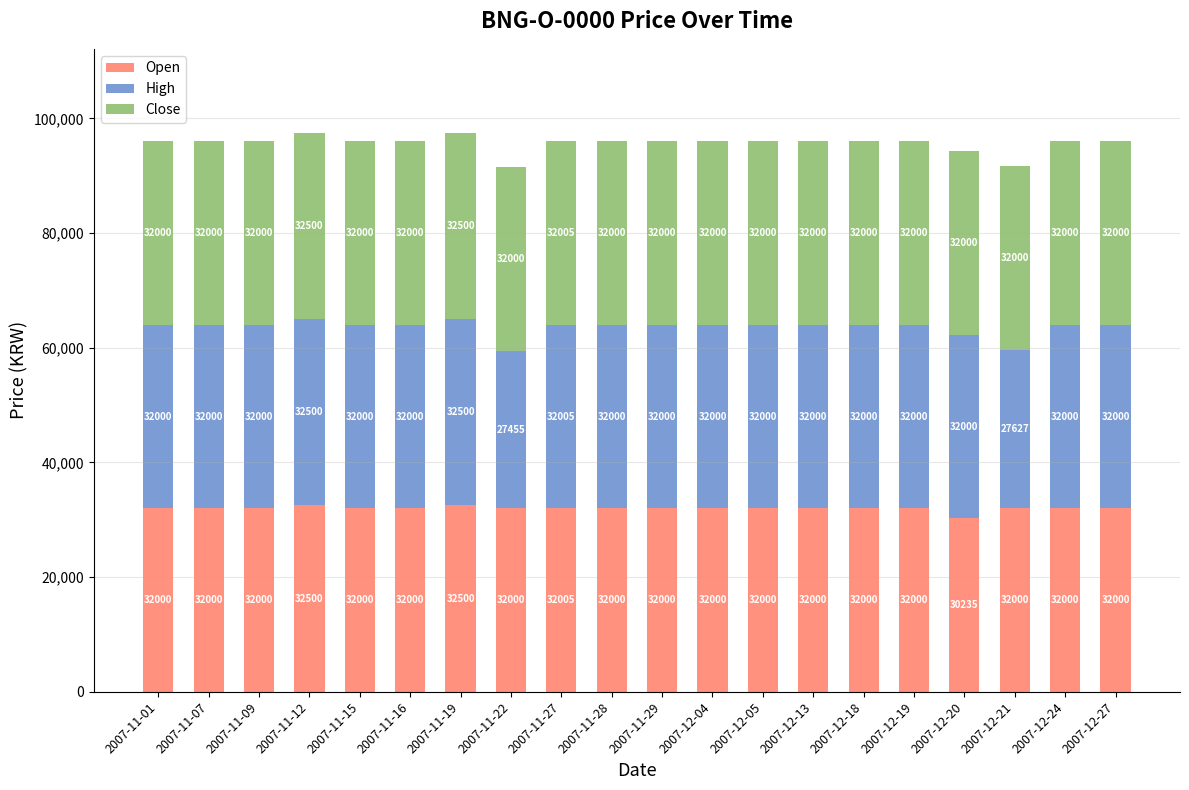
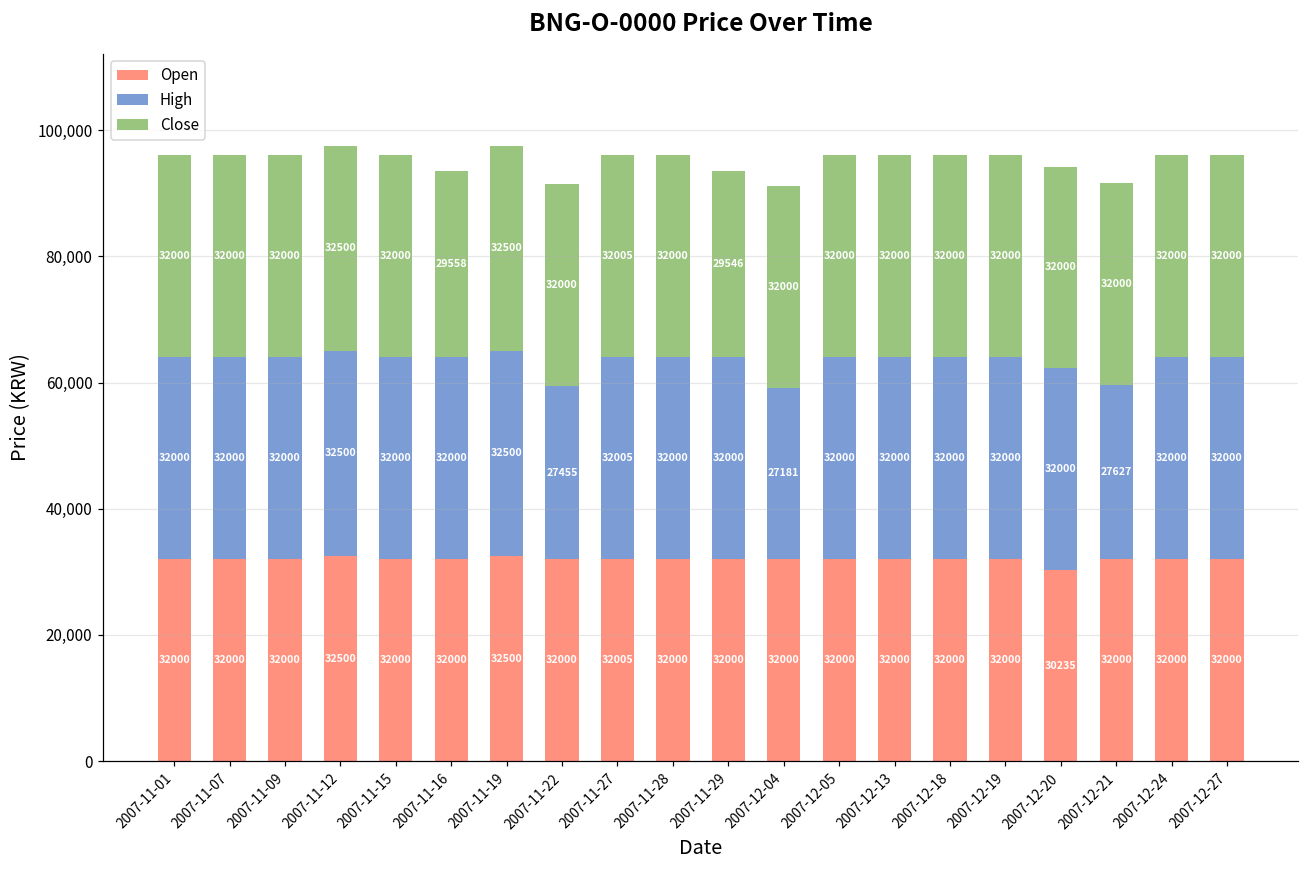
  {
    "Open": {
      "2007-11-01": 32000,
      "2007-11-07": 32000,
      "2007-11-09": 32000,
      "2007-11-12": 32500,
      "2007-11-15": 32000,
      "2007-11-16": 32000,
      "2007-11-19": 32500,
      "2007-11-22": 32000,
      "2007-11-27": 32005,
      "2007-11-28": 32000,
      "2007-11-29": 32000,
      "2007-12-04": 32000,
      "2007-12-05": 32000,
      "2007-12-13": 32000,
      "2007-12-18": 32000,
      "2007-12-19": 32000,
      "2007-12-20": 30235,
      "2007-12-21": 32000,
      "2007-12-24": 32000,
      "2007-12-27": 32000
    },
    "High": {
      "2007-11-01": 32000,
      "2007-11-07": 32000,
      "2007-11-09": 32000,
      "2007-11-12": 32500,
      "2007-11-15": 32000,
      "2007-11-16": 32000,
      "2007-11-19": 32500,
      "2007-11-22": 27455,
      "2007-11-27": 32005,
      "2007-11-28": 32000,
      "2007-11-29": 32000,
-     "2007-12-04": 32000,
+     "2007-12-04": 27181,
      "2007-12-05": 32000,
      "2007-12-13": 32000,
      "2007-12-18": 32000,
      "2007-12-19": 32000,
      "2007-12-20": 32000,
      "2007-12-21": 27627,
      "2007-12-24": 32000,
      "2007-12-27": 32000
    },
    "Close": {
      "2007-11-01": 32000,
      "2007-11-07": 32000,
      "2007-11-09": 32000,
      "2007-11-12": 32500,
      "2007-11-15": 32000,
-     "2007-11-16": 32000,
+     "2007-11-16": 29558,
      "2007-11-19": 32500,
      "2007-11-22": 32000,
      "2007-11-27": 32005,
      "2007-11-28": 32000,
-     "2007-11-29": 32000,
+     "2007-11-29": 29546,
      "2007-12-04": 32000,
      "2007-12-05": 32000,
      "2007-12-13": 32000,
      "2007-12-18": 32000,
      "2007-12-19": 32000,
      "2007-12-20": 32000,
      "2007-12-21": 32000,
      "2007-12-24": 32000,
      "2007-12-27": 32000
    }
  }
